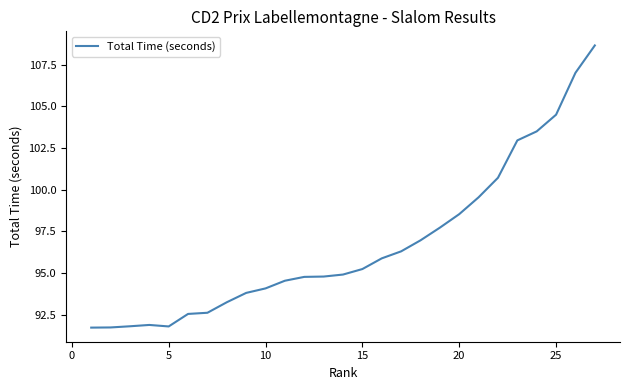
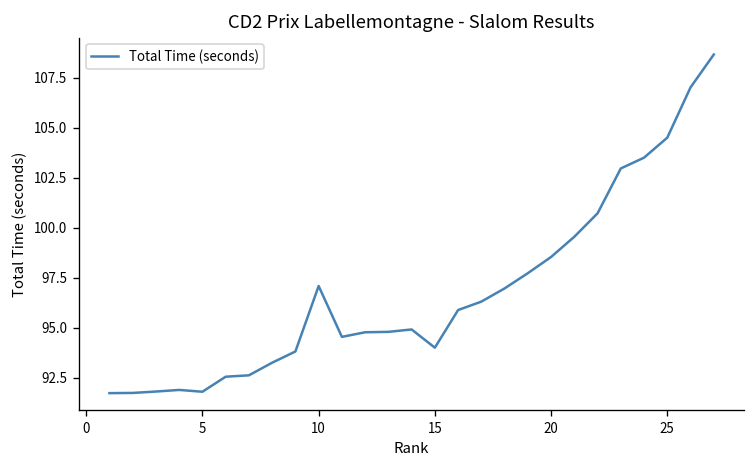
  {
    "5": 91.8,
-   "10": 94.1,
-   "15": 95.3,
+   "10": 97.1,
+   "15": 94.0,
    "20": 98.5,
    "25": 104.5
  }
